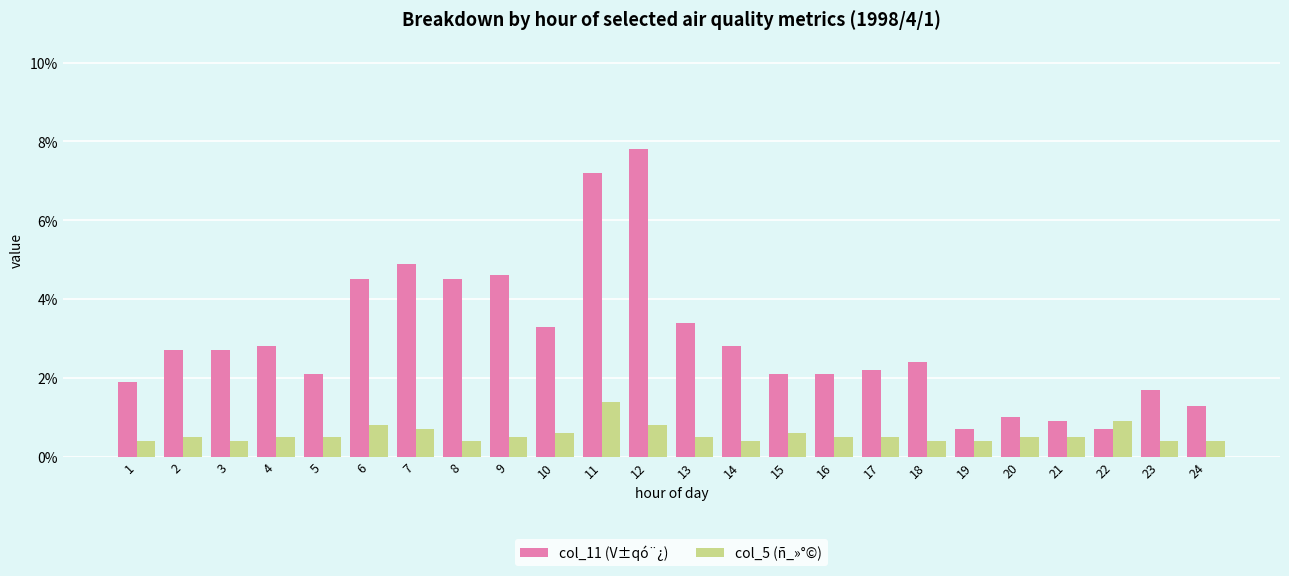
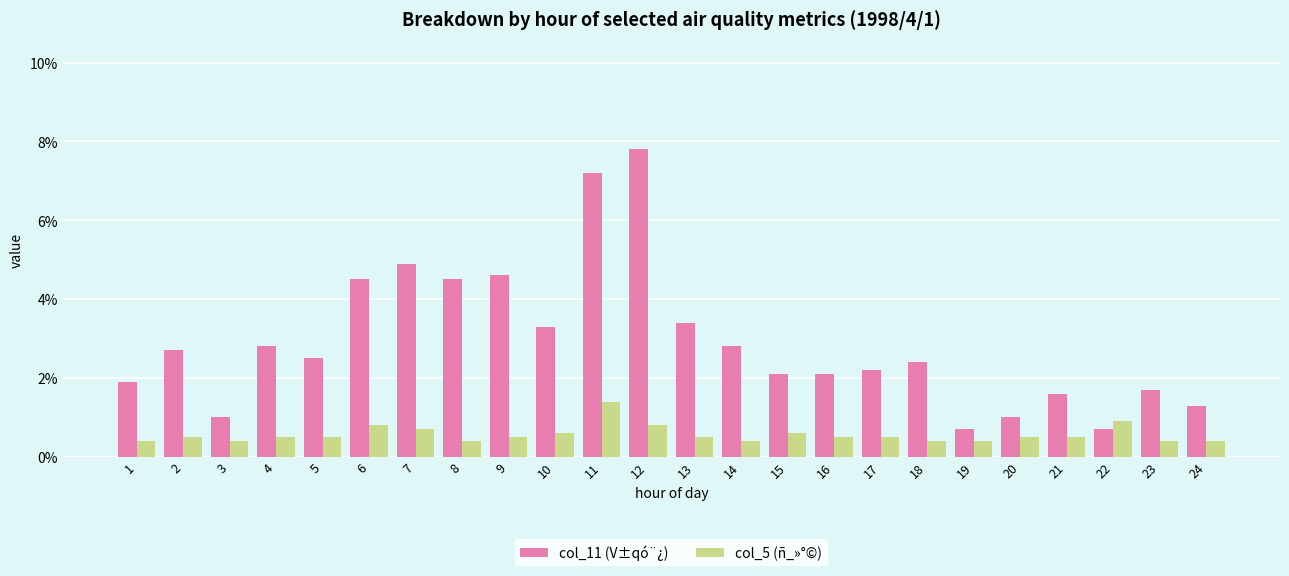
  {
    "col_11 (V±qó¨¿)": {
      "1": "1.9%",
      "2": "2.7%",
-     "3": "2.7%",
+     "3": "1.0%",
      "4": "2.8%",
-     "5": "2.1%",
+     "5": "2.5%",
      "6": "4.5%",
      "7": "4.9%",
      "8": "4.5%",
      "9": "4.6%",
      "10": "3.3%",
      "11": "7.2%",
      "12": "7.8%",
      "13": "3.4%",
      "14": "2.8%",
      "15": "2.1%",
      "16": "2.1%",
      "17": "2.2%",
      "18": "2.4%",
      "19": "0.7%",
      "20": "1.0%",
-     "21": "0.9%",
+     "21": "1.6%",
      "22": "0.7%",
      "23": "1.7%",
      "24": "1.3%"
    },
    "col_5 (ñ_»°©)": {
      "1": "0.4%",
      "2": "0.5%",
      "3": "0.4%",
      "4": "0.5%",
      "5": "0.5%",
      "6": "0.8%",
      "7": "0.7%",
      "8": "0.4%",
      "9": "0.5%",
      "10": "0.6%",
      "11": "1.4%",
      "12": "0.8%",
      "13": "0.5%",
      "14": "0.4%",
      "15": "0.6%",
      "16": "0.5%",
      "17": "0.5%",
      "18": "0.4%",
      "19": "0.4%",
      "20": "0.5%",
      "21": "0.5%",
      "22": "0.9%",
      "23": "0.4%",
      "24": "0.4%"
    }
  }
